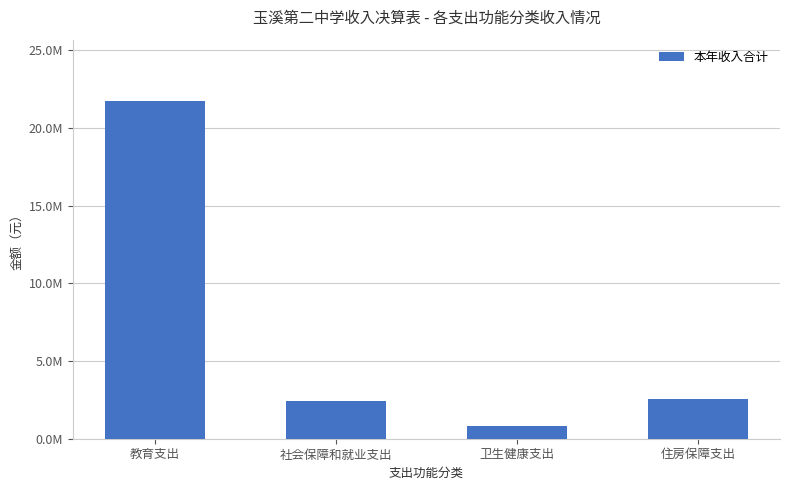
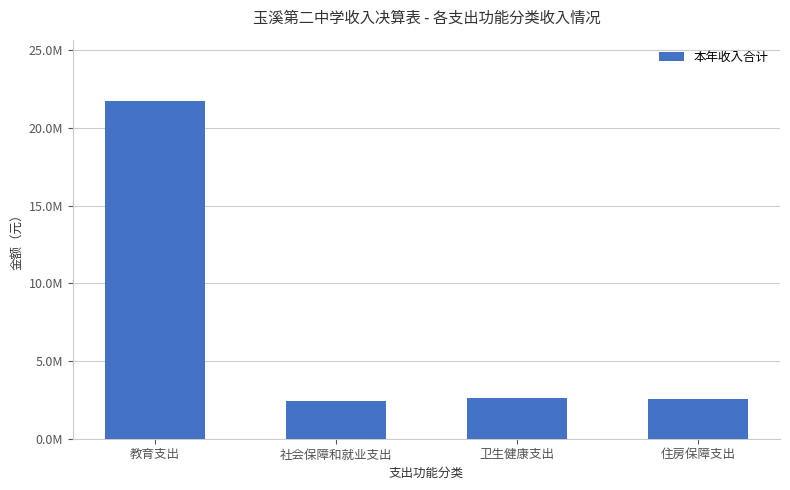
  {
    "教育支出": 21800000,
    "社会保障和就业支出": 2400000,
-   "卫生健康支出": 800000,
+   "卫生健康支出": 2600000,
    "住房保障支出": 2500000
  }
